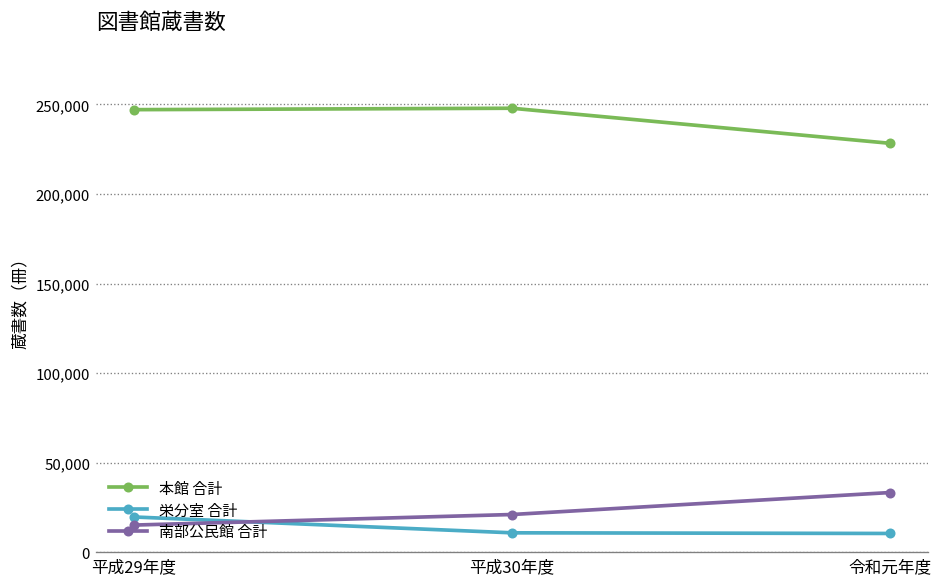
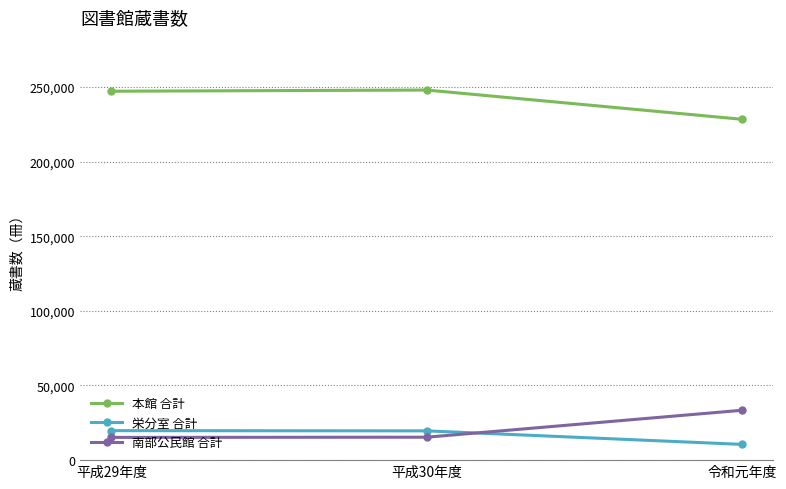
  {
    "本館 合計": {
      "平成29年度": "247,000",
      "平成30年度": "248,000",
      "令和元年度": "228,000"
    },
    "栄分室 合計": {
      "平成29年度": "20,000",
-     "平成30年度": "11,000",
+     "平成30年度": "20,000",
      "令和元年度": "11,000"
    },
    "南部公民館 合計": {
      "平成29年度": "15,000",
-     "平成30年度": "21,000",
+     "平成30年度": "15,000",
      "令和元年度": "33,000"
    }
  }
